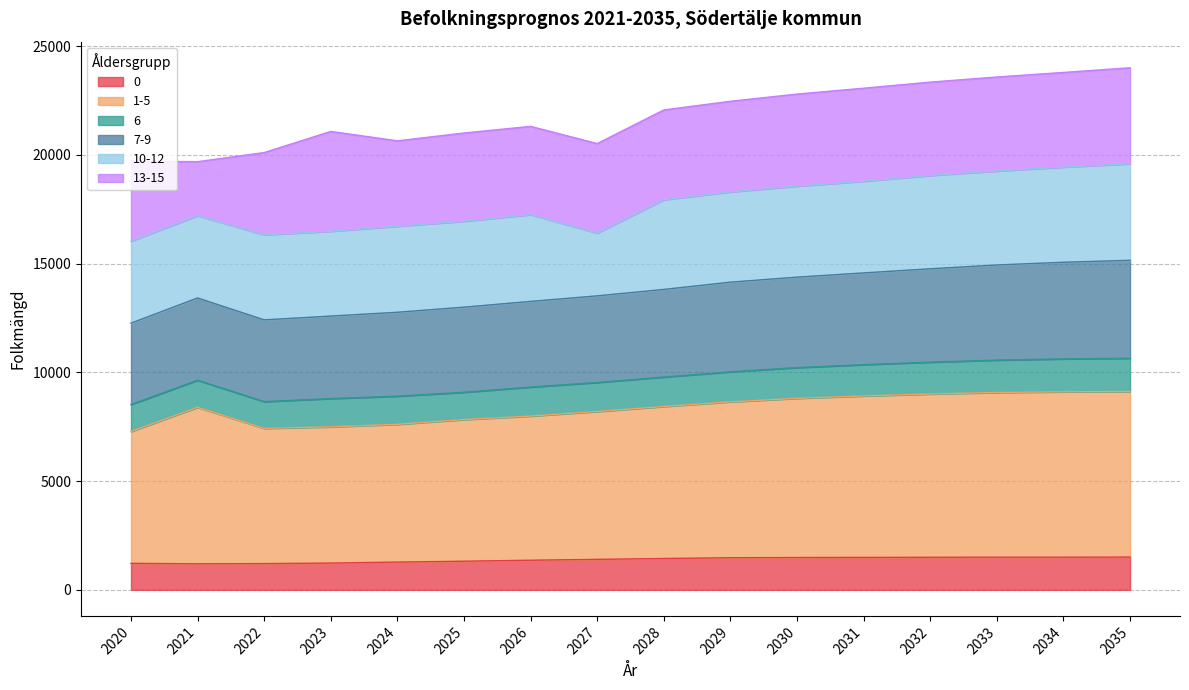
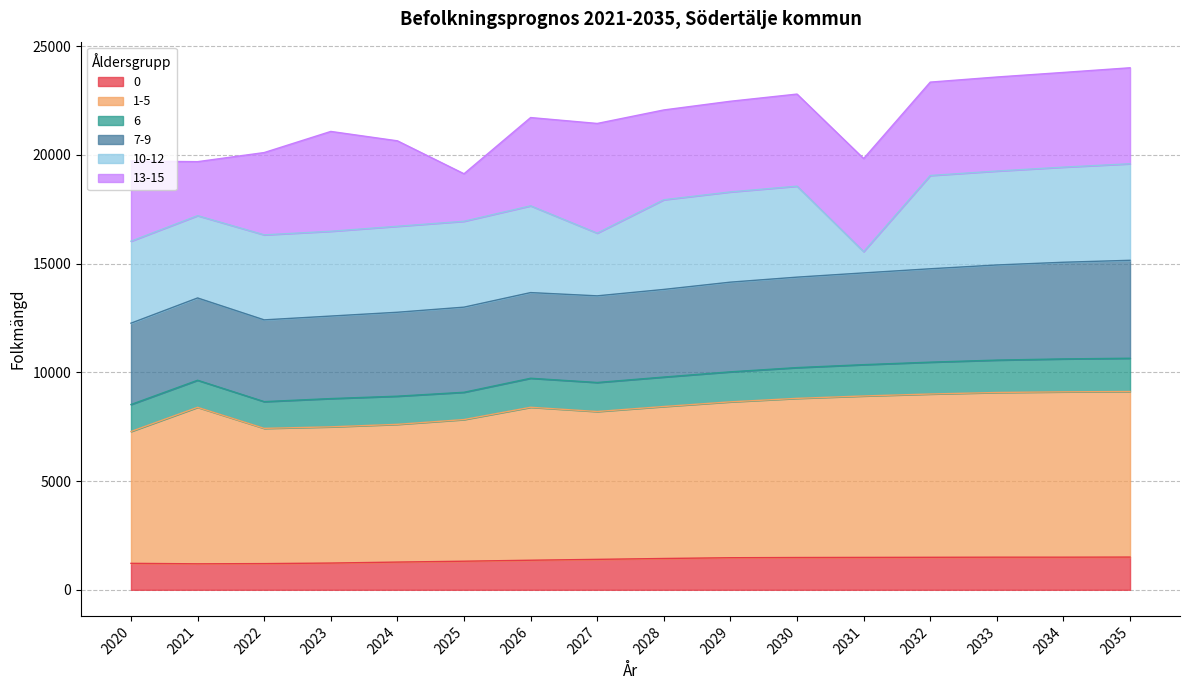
  {
    "0": {
      "2020": 1200,
      "2021": 1200,
      "2022": 1200,
      "2023": 1200,
      "2024": 1300,
      "2025": 1300,
      "2026": 1400,
      "2027": 1400,
      "2028": 1400,
      "2029": 1500,
      "2030": 1500,
      "2031": 1500,
      "2032": 1500,
      "2033": 1500,
      "2034": 1500,
      "2035": 1500
    },
    "1-5": {
      "2020": 6100,
      "2021": 7200,
      "2022": 6200,
      "2023": 6300,
      "2024": 6300,
      "2025": 6500,
-     "2026": 6600,
+     "2026": 7000,
      "2027": 6800,
      "2028": 7000,
      "2029": 7200,
      "2030": 7300,
      "2031": 7400,
      "2032": 7500,
      "2033": 7600,
      "2034": 7600,
      "2035": 7600
    },
    "10-12": {
      "2020": 3800,
      "2021": 3800,
      "2022": 3900,
      "2023": 3900,
      "2024": 4000,
      "2025": 4000,
      "2026": 4000,
      "2027": 2900,
      "2028": 4100,
      "2029": 4200,
      "2030": 4200,
-     "2031": 4200,
+     "2031": 1000,
      "2032": 4300,
      "2033": 4300,
      "2034": 4400,
      "2035": 4400
    },
    "13-15": {
      "2021": 2500,
      "2022": 3800,
      "2023": 4600,
      "2024": 3900,
-     "2025": 4100,
+     "2025": 2200,
      "2026": 4100,
-     "2027": 4100,
+     "2027": 5000,
      "2028": 4100,
      "2029": 4200,
      "2030": 4200,
      "2031": 4300,
      "2032": 4300,
      "2033": 4300,
      "2034": 4400,
      "2035": 4400
    }
  }
